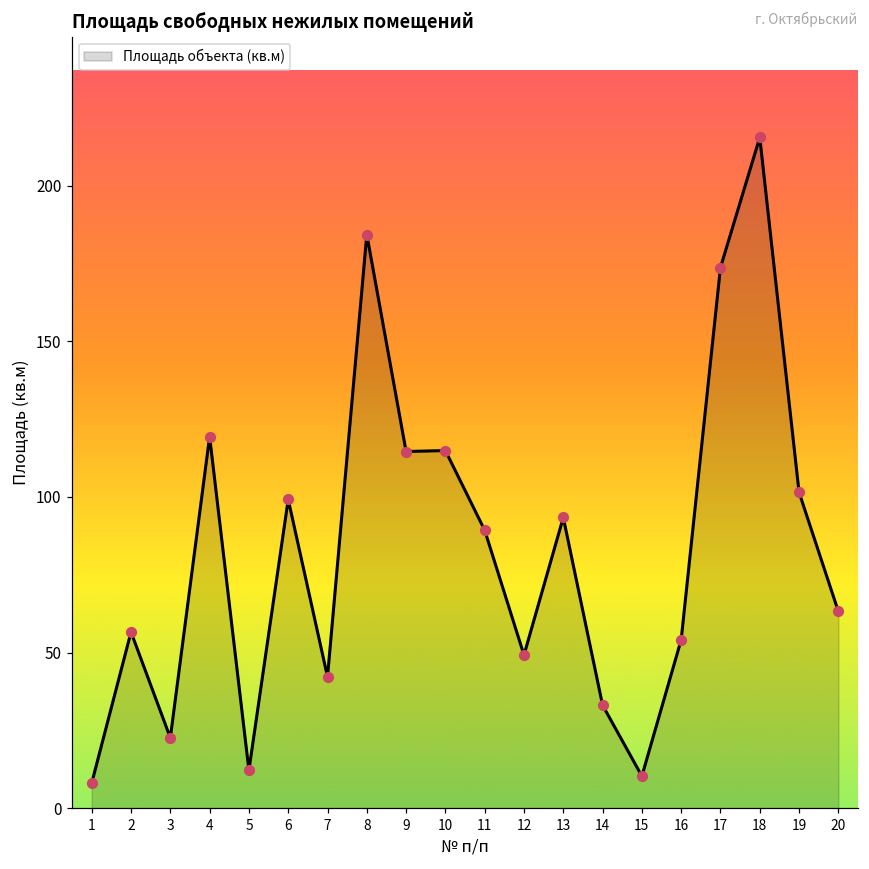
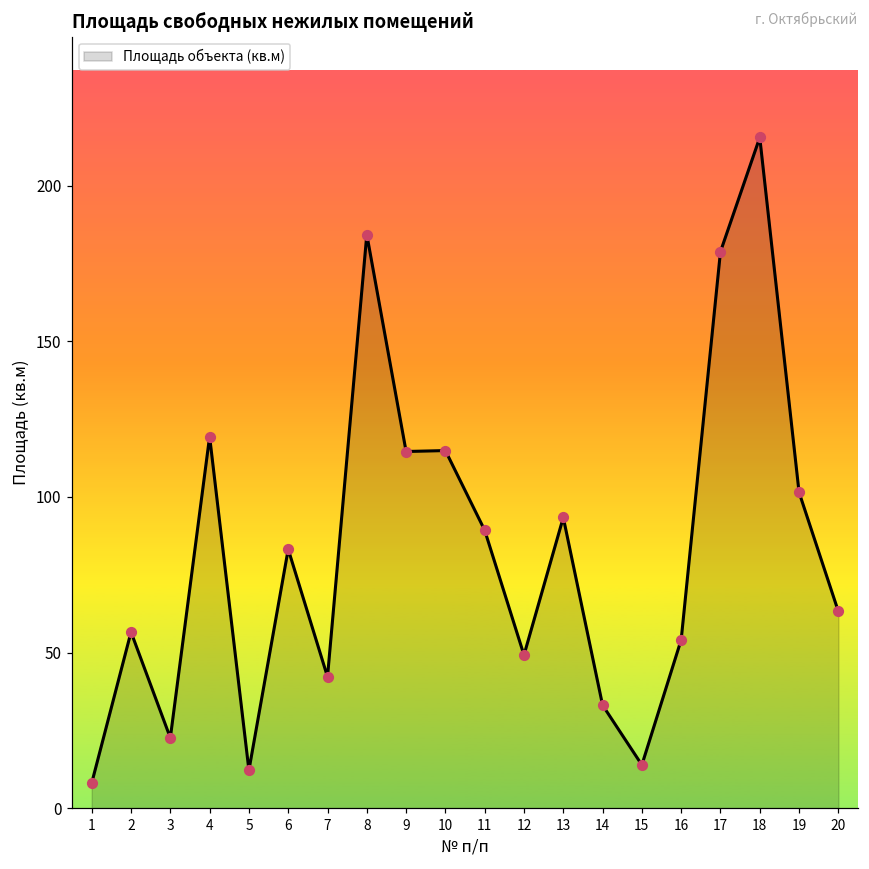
  {
    "1": 8,
    "2": 57,
    "3": 23,
    "4": 119,
    "5": 12,
-   "6": 99,
+   "6": 83,
    "7": 42,
    "8": 184,
    "9": 115,
    "10": 115,
    "11": 89,
    "12": 49,
    "13": 93,
    "14": 33,
-   "15": 10,
+   "15": 14,
    "16": 54,
-   "17": 174,
+   "17": 179,
    "18": 216,
    "19": 102,
    "20": 63
  }
